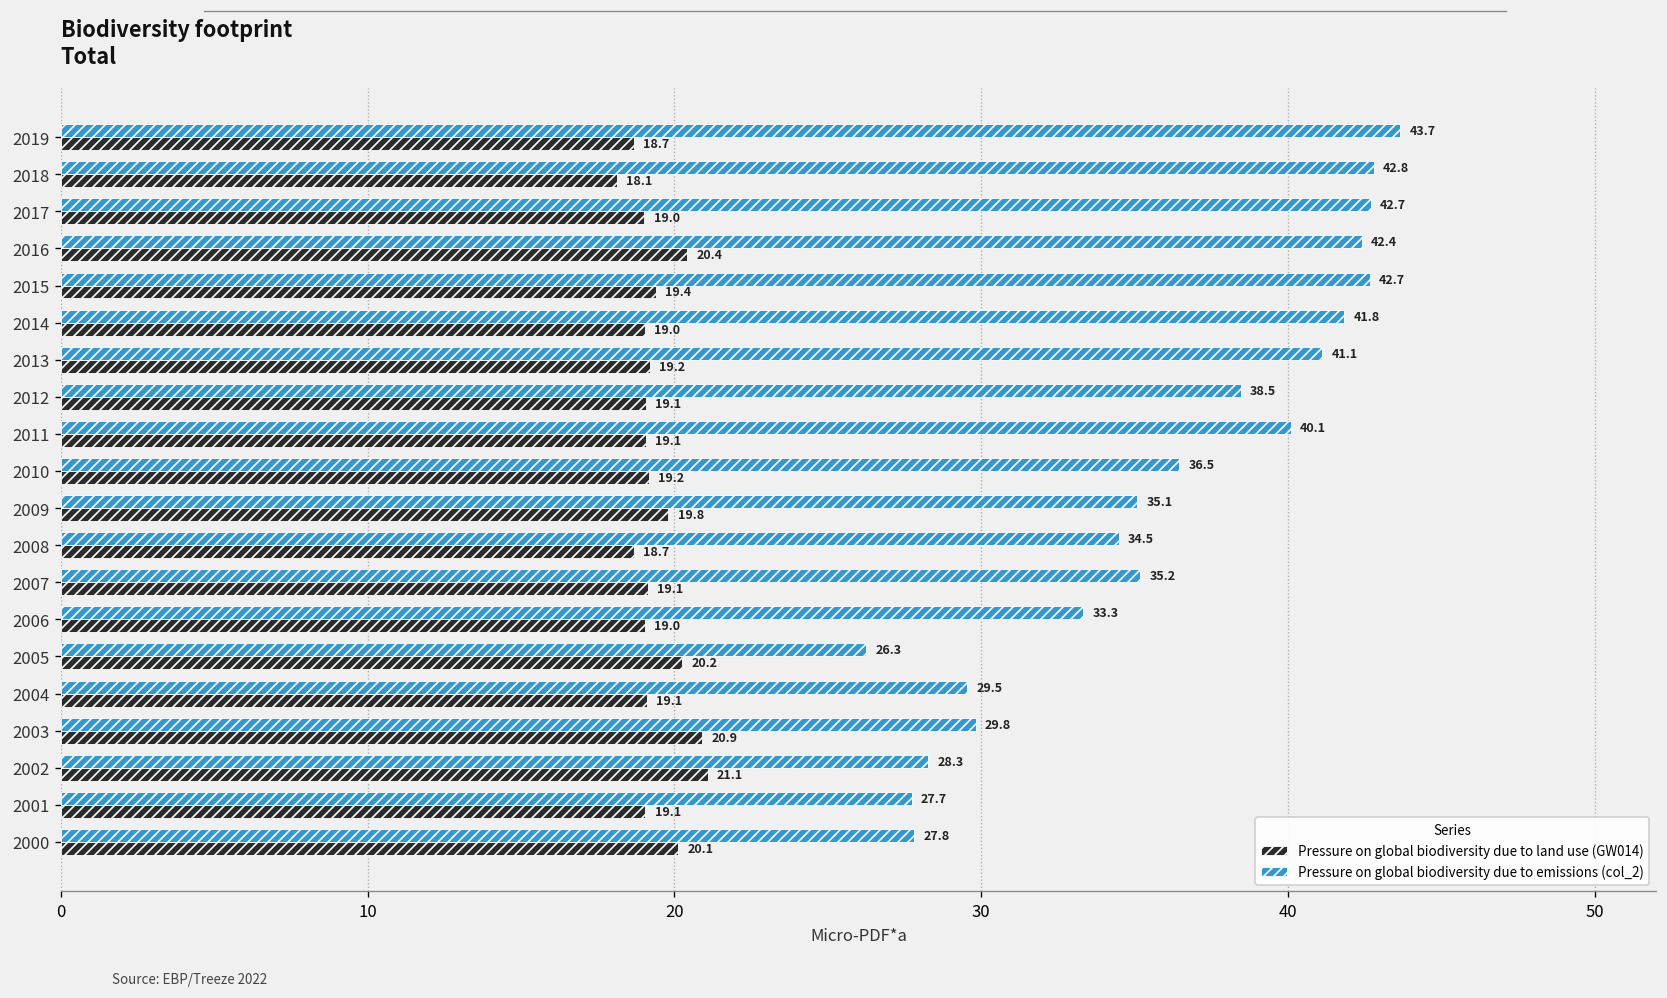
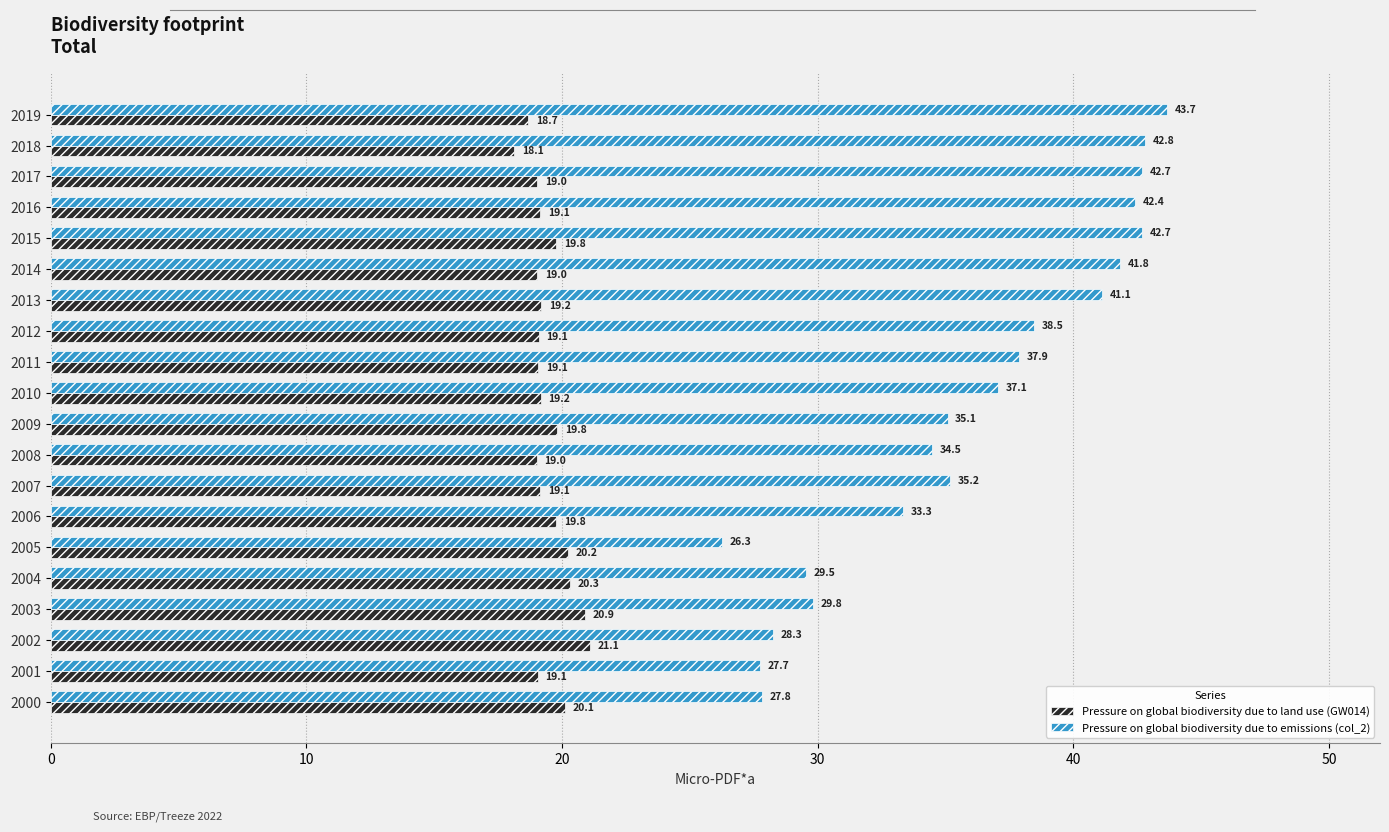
  {
    "Pressure on global biodiversity due to land use (GW014)": {
      "2019": 18.7,
      "2018": 18.1,
      "2017": 19.0,
-     "2016": 20.4,
-     "2015": 19.4,
+     "2016": 19.1,
+     "2015": 19.8,
      "2014": 19.0,
      "2013": 19.2,
      "2012": 19.1,
      "2011": 19.1,
      "2010": 19.2,
      "2009": 19.8,
-     "2008": 18.7,
+     "2008": 19.0,
      "2007": 19.1,
-     "2006": 19.0,
+     "2006": 19.8,
      "2005": 20.2,
-     "2004": 19.1,
+     "2004": 20.3,
      "2003": 20.9,
      "2002": 21.1,
      "2001": 19.1,
      "2000": 20.1
    },
    "Pressure on global biodiversity due to emissions (col_2)": {
      "2019": 43.7,
      "2018": 42.8,
      "2017": 42.7,
      "2016": 42.4,
      "2015": 42.7,
      "2014": 41.8,
      "2013": 41.1,
      "2012": 38.5,
-     "2011": 40.1,
-     "2010": 36.5,
+     "2011": 37.9,
+     "2010": 37.1,
      "2009": 35.1,
      "2008": 34.5,
      "2007": 35.2,
      "2006": 33.3,
      "2005": 26.3,
      "2004": 29.5,
      "2003": 29.8,
      "2002": 28.3,
      "2001": 27.7,
      "2000": 27.8
    }
  }
